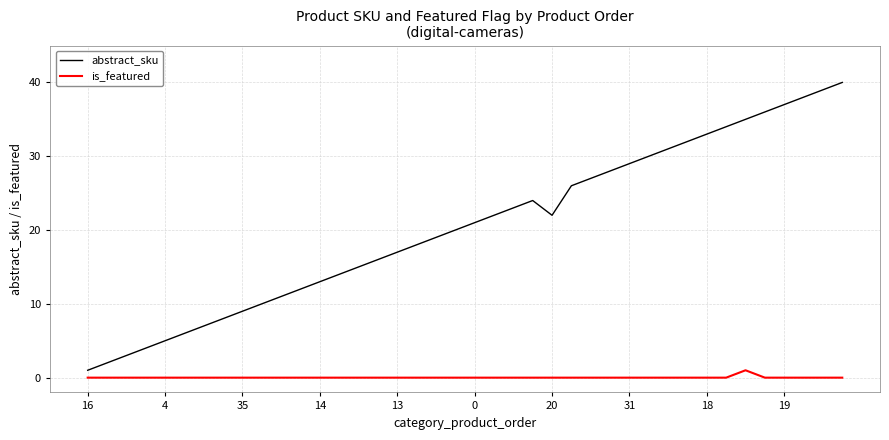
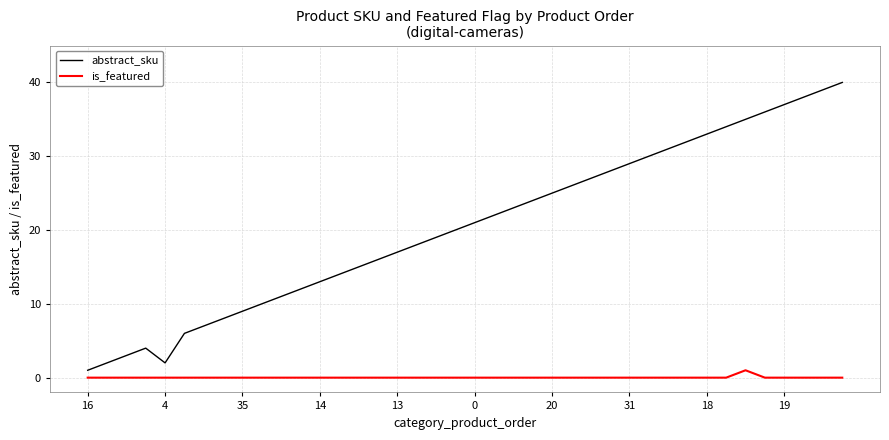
  {
    "abstract_sku": {
      "16": 1,
-     "4": 5,
+     "4": 2,
      "0": 21,
-     "20": 22
+     "20": 25
    },
    "is_featured": {
      "16": 0,
      "4": 0,
      "0": 0,
      "20": 0
    }
  }
